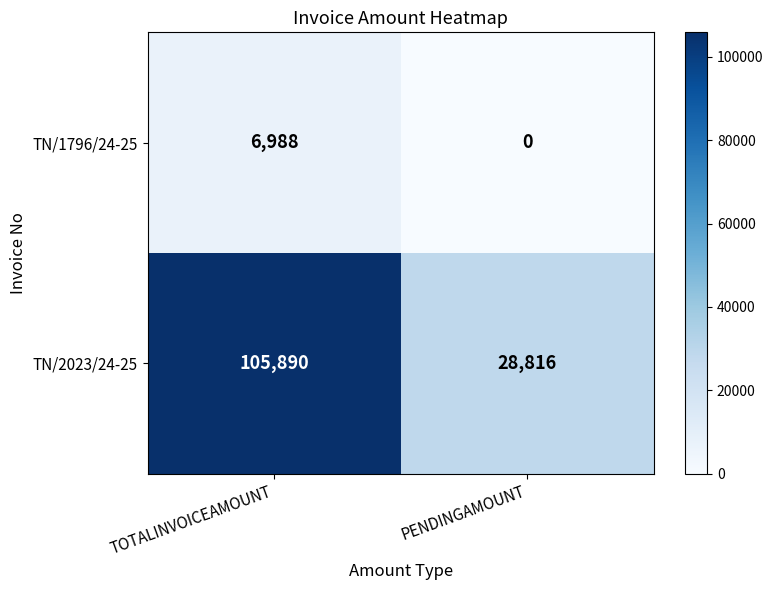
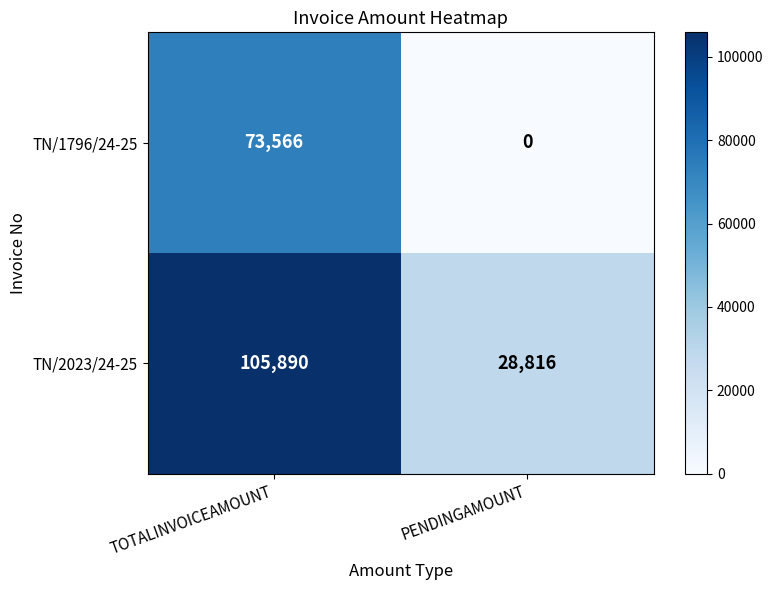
  {
    "TN/1796/24-25": {
-     "TOTALINVOICEAMOUNT": "6,988",
+     "TOTALINVOICEAMOUNT": "73,566",
      "PENDINGAMOUNT": "0"
    },
    "TN/2023/24-25": {
      "TOTALINVOICEAMOUNT": "105,890",
      "PENDINGAMOUNT": "28,816"
    }
  }
